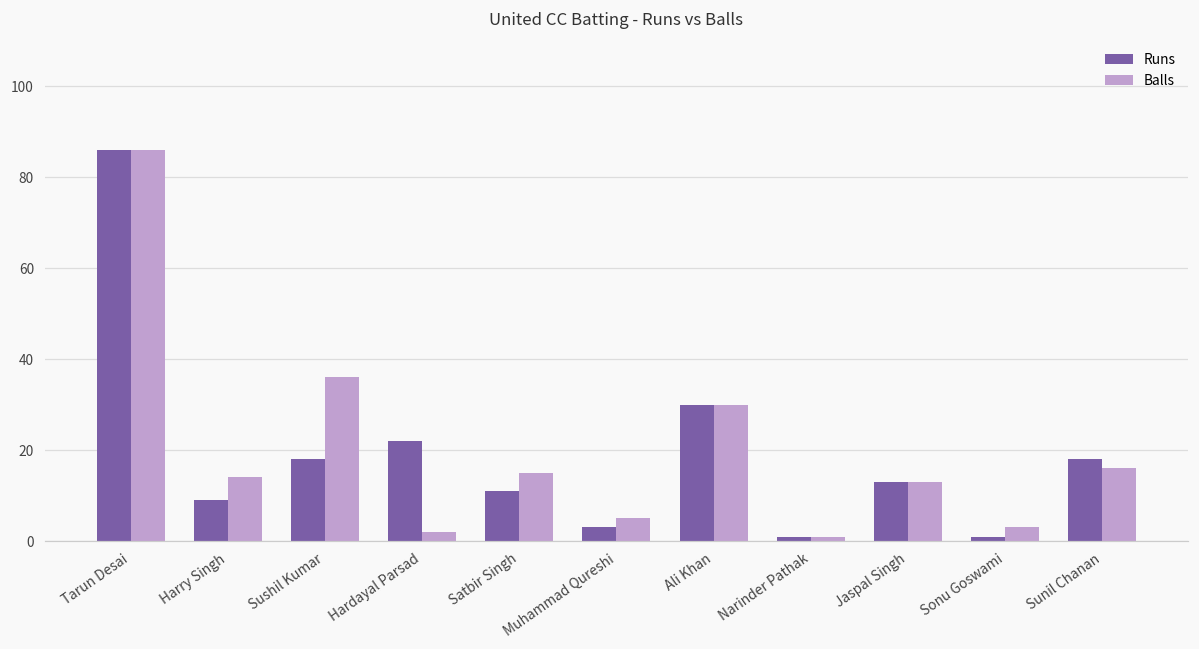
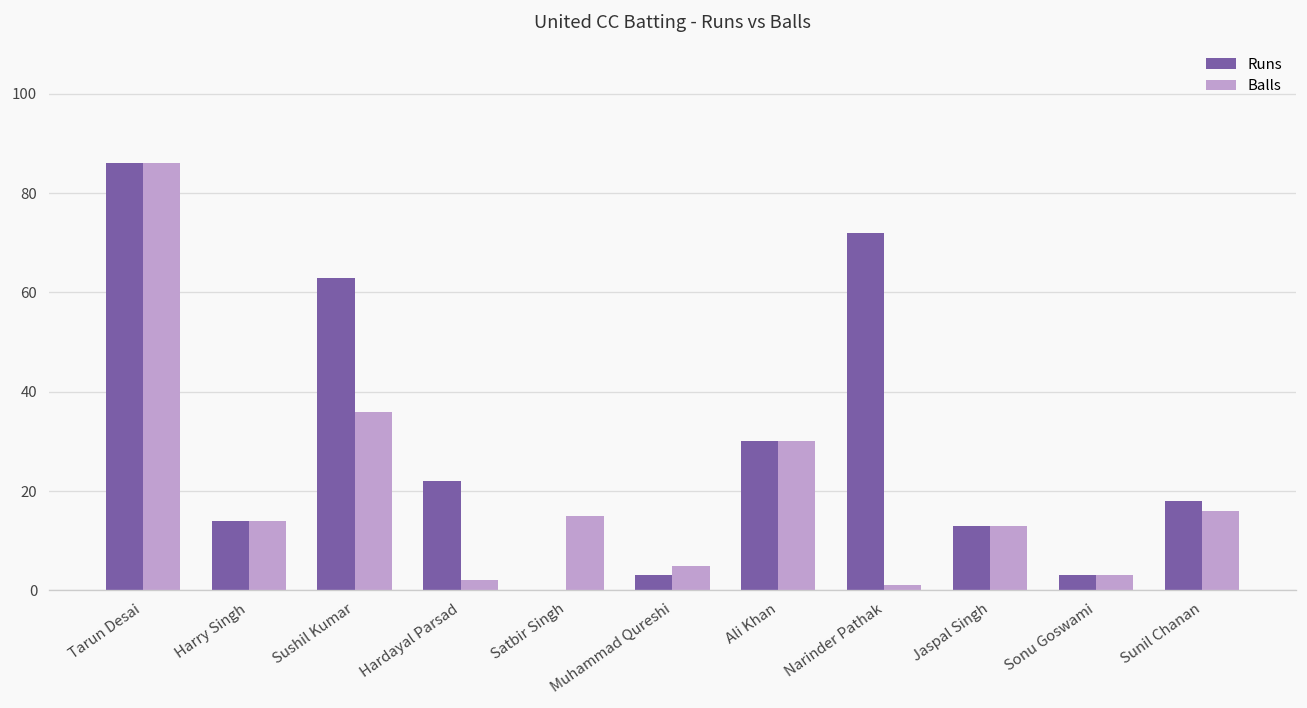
  {
    "Runs": {
      "Tarun Desai": 86,
-     "Harry Singh": 9,
-     "Sushil Kumar": 18,
+     "Harry Singh": 14,
+     "Sushil Kumar": 63,
      "Hardayal Parsad": 22,
-     "Satbir Singh": 11,
+     "Satbir Singh": 0,
      "Muhammad Qureshi": 3,
      "Ali Khan": 30,
-     "Narinder Pathak": 1,
+     "Narinder Pathak": 72,
      "Jaspal Singh": 13,
-     "Sonu Goswami": 1,
+     "Sonu Goswami": 3,
      "Sunil Chanan": 18
    },
    "Balls": {
      "Tarun Desai": 86,
      "Harry Singh": 14,
      "Sushil Kumar": 36,
      "Hardayal Parsad": 2,
      "Satbir Singh": 15,
      "Muhammad Qureshi": 5,
      "Ali Khan": 30,
      "Narinder Pathak": 1,
      "Jaspal Singh": 13,
      "Sonu Goswami": 3,
      "Sunil Chanan": 16
    }
  }
